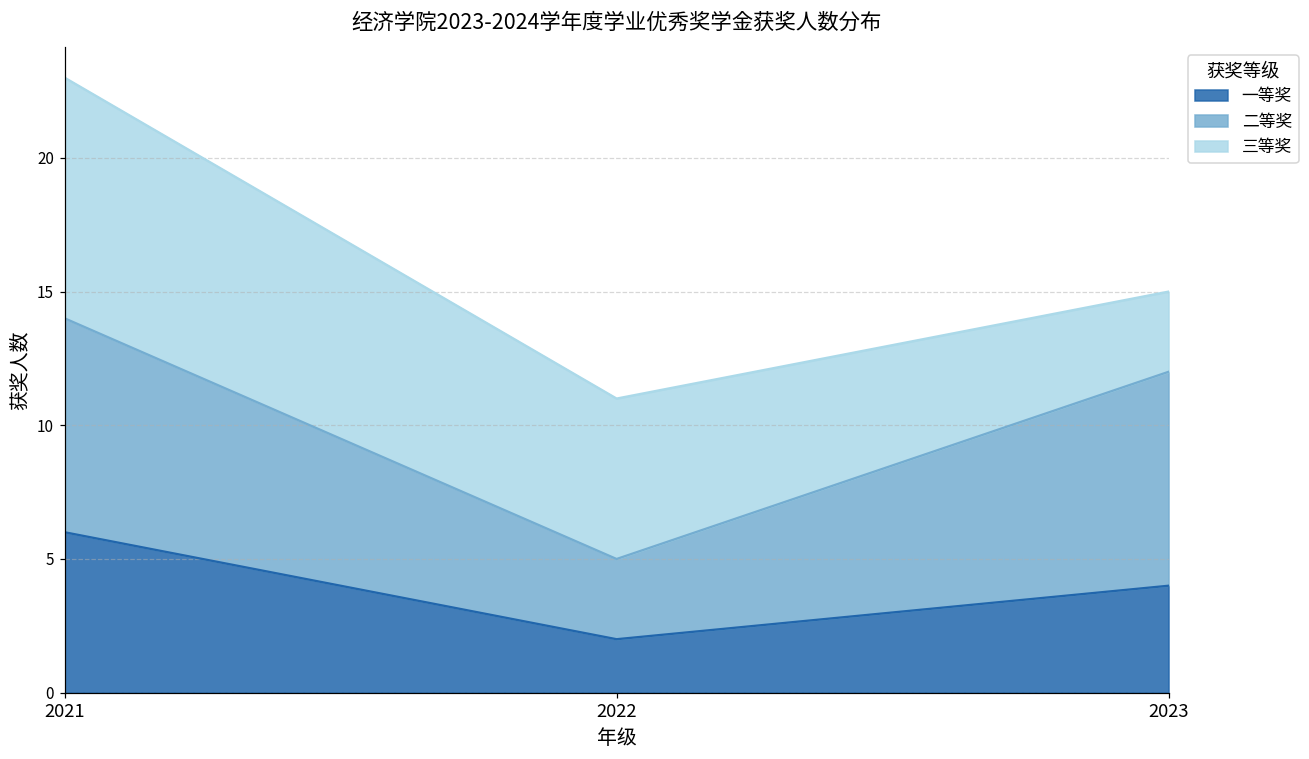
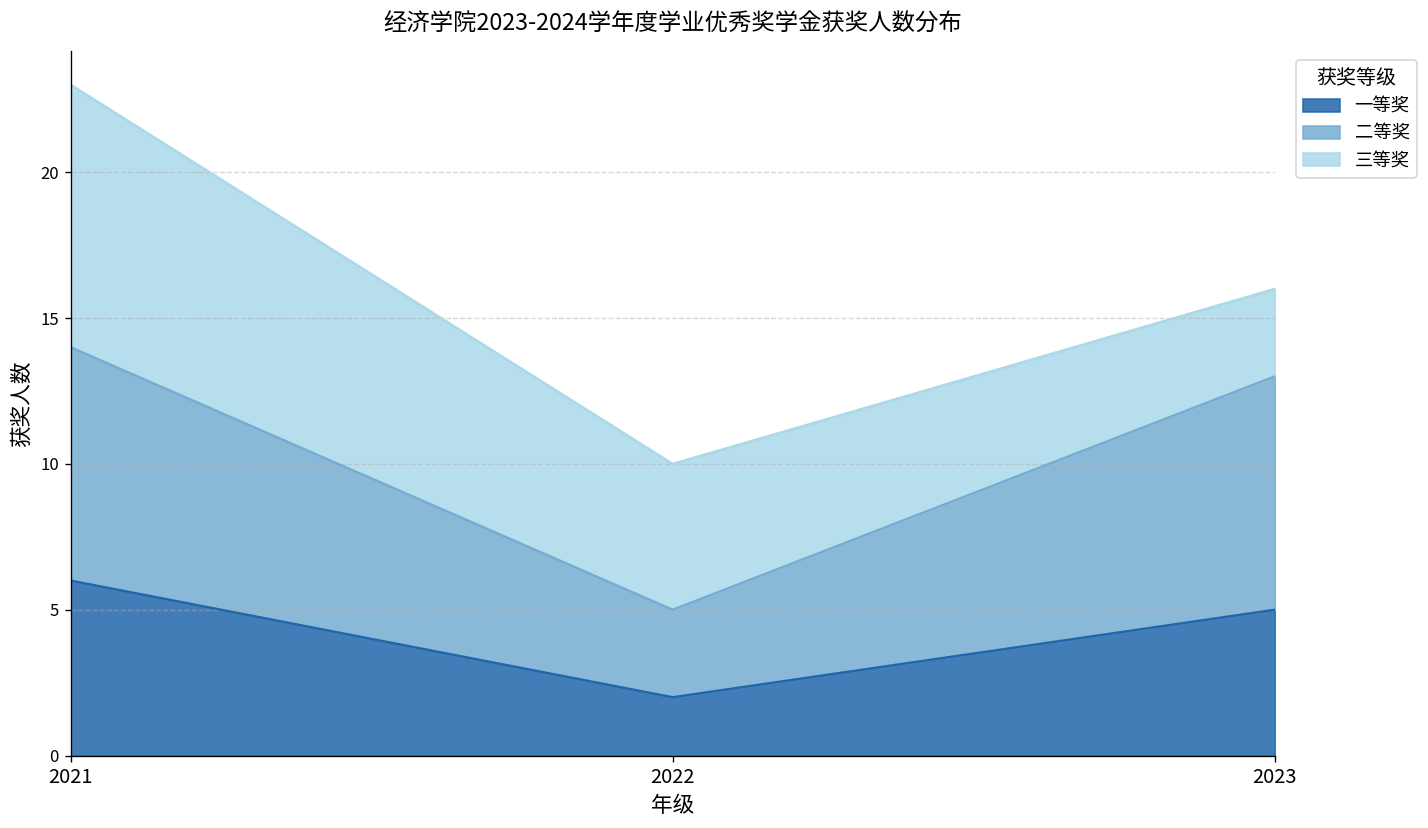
  {
    "一等奖": {
      "2021": 6,
      "2022": 2,
-     "2023": 4
+     "2023": 5
    },
    "二等奖": {
      "2021": 8,
      "2022": 3,
      "2023": 8
    },
    "三等奖": {
      "2021": 9,
-     "2022": 6,
+     "2022": 5,
      "2023": 3
    }
  }
